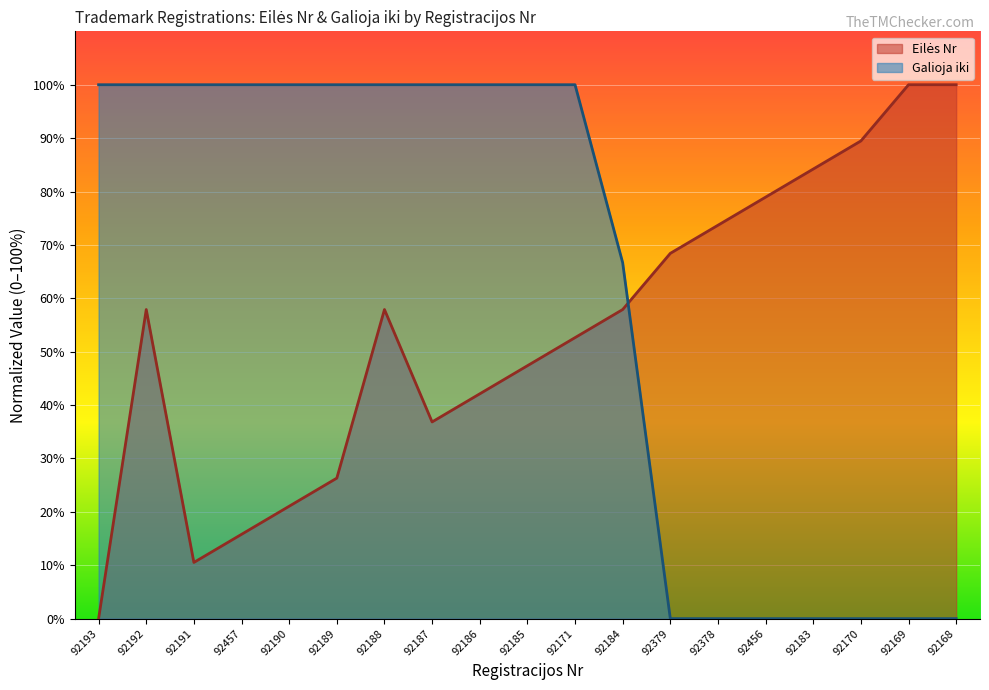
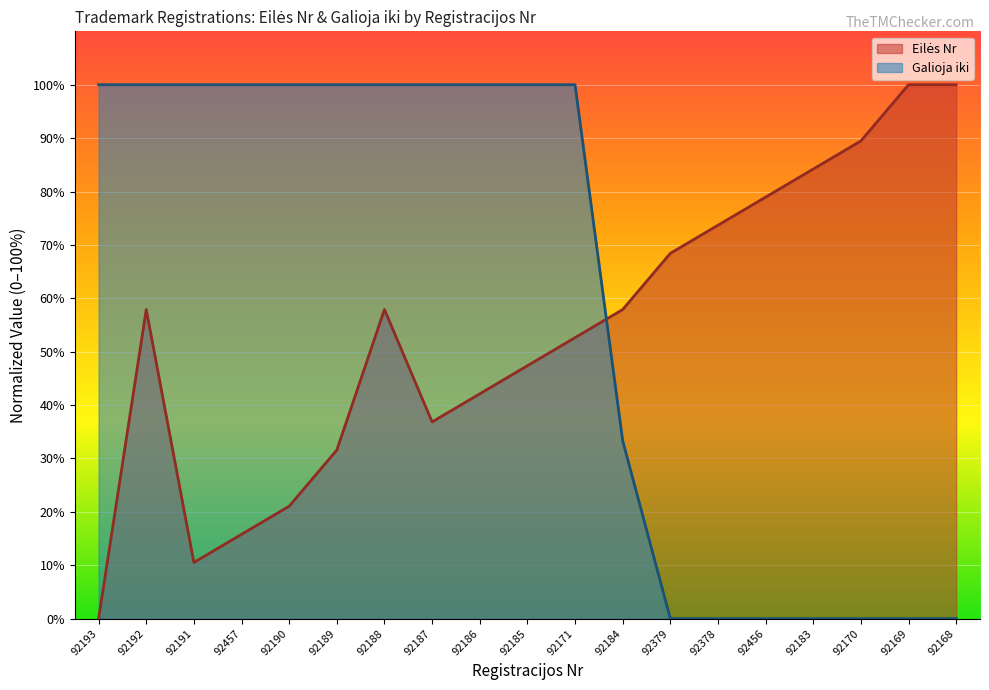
  {
    "Eilės Nr": {
      "92193": "0%",
      "92192": "58%",
      "92191": "11%",
      "92457": "16%",
      "92190": "21%",
-     "92189": "26%",
+     "92189": "32%",
      "92188": "58%",
      "92187": "37%",
      "92186": "42%",
      "92185": "47%",
      "92171": "53%",
      "92184": "58%",
      "92379": "68%",
      "92378": "74%",
      "92456": "79%",
      "92183": "84%",
      "92170": "89%",
      "92169": "100%",
      "92168": "100%"
    },
    "Galioja iki": {
      "92193": "100%",
      "92192": "100%",
      "92191": "100%",
      "92457": "100%",
      "92190": "100%",
      "92189": "100%",
      "92188": "100%",
      "92187": "100%",
      "92186": "100%",
      "92185": "100%",
      "92171": "100%",
-     "92184": "67%",
+     "92184": "33%",
      "92379": "0%",
      "92378": "0%",
      "92456": "0%",
      "92183": "0%",
      "92170": "0%",
      "92169": "0%",
      "92168": "0%"
    }
  }
